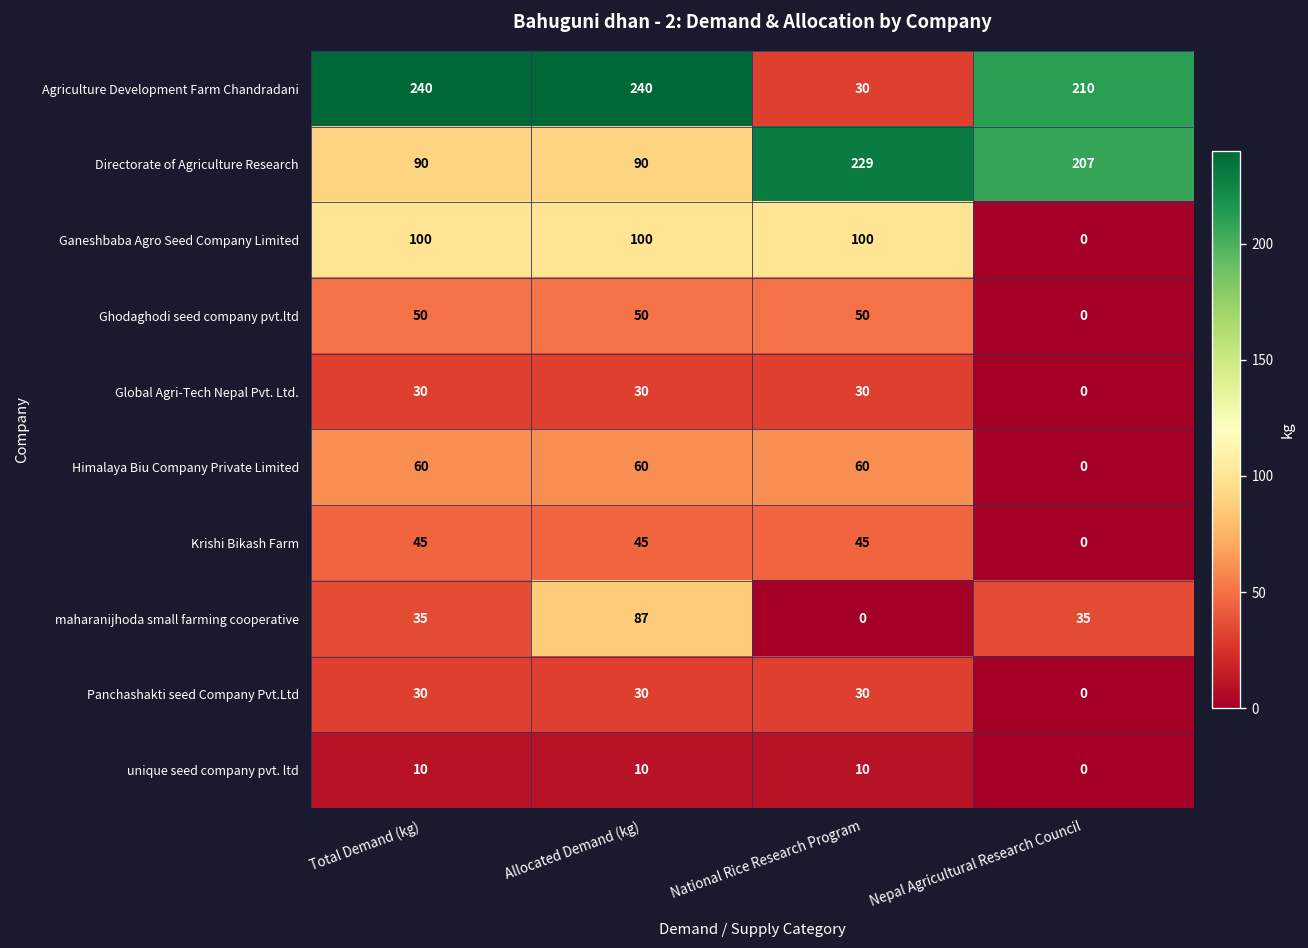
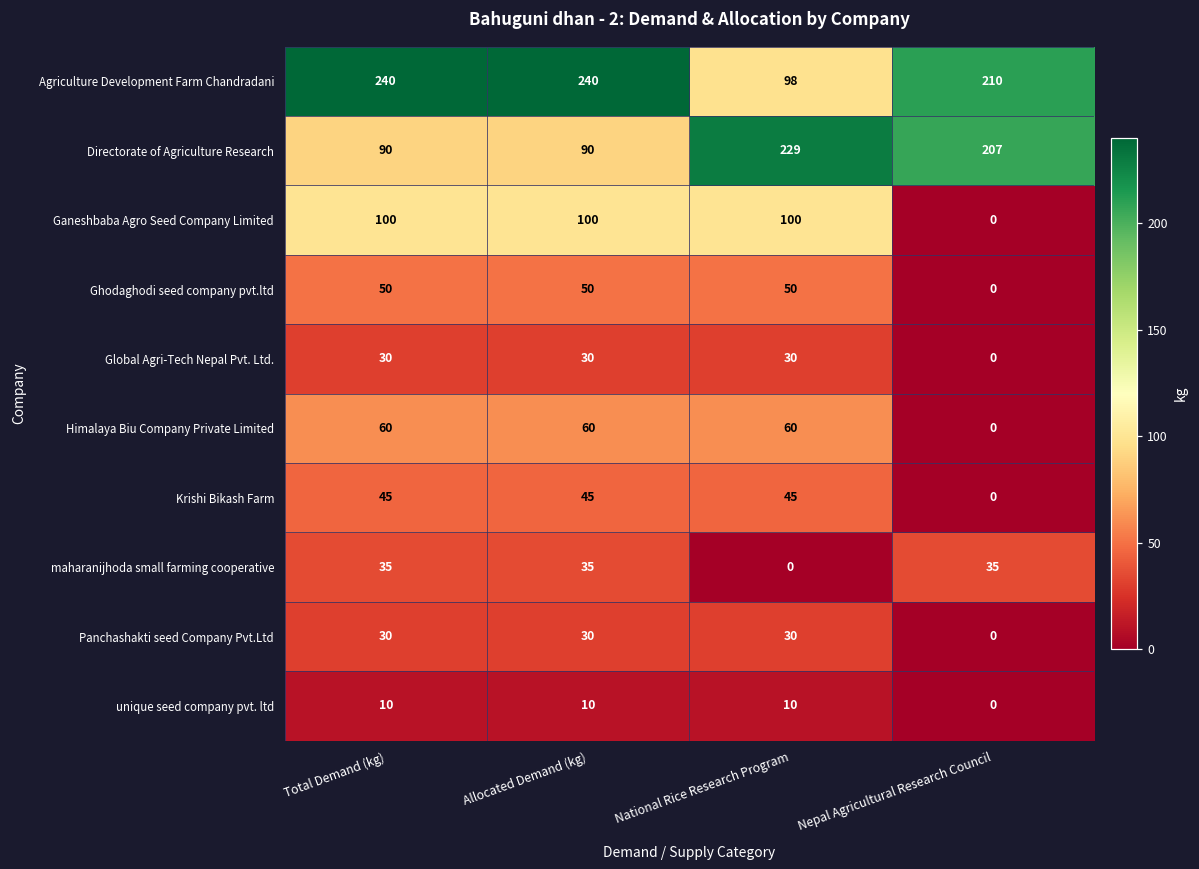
  {
    "Agriculture Development Farm Chandradani": {
      "Total Demand (kg)": 240,
      "Allocated Demand (kg)": 240,
-     "National Rice Research Program": 30,
+     "National Rice Research Program": 98,
      "Nepal Agricultural Research Council": 210
    },
    "Directorate of Agriculture Research": {
      "Total Demand (kg)": 90,
      "Allocated Demand (kg)": 90,
      "National Rice Research Program": 229,
      "Nepal Agricultural Research Council": 207
    },
    "Ganeshbaba Agro Seed Company Limited": {
      "Total Demand (kg)": 100,
      "Allocated Demand (kg)": 100,
      "National Rice Research Program": 100,
      "Nepal Agricultural Research Council": 0
    },
    "Ghodaghodi seed company pvt.ltd": {
      "Total Demand (kg)": 50,
      "Allocated Demand (kg)": 50,
      "National Rice Research Program": 50,
      "Nepal Agricultural Research Council": 0
    },
    "Global Agri-Tech Nepal Pvt. Ltd.": {
      "Total Demand (kg)": 30,
      "Allocated Demand (kg)": 30,
      "National Rice Research Program": 30,
      "Nepal Agricultural Research Council": 0
    },
    "Himalaya Biu Company Private Limited": {
      "Total Demand (kg)": 60,
      "Allocated Demand (kg)": 60,
      "National Rice Research Program": 60,
      "Nepal Agricultural Research Council": 0
    },
    "Krishi Bikash Farm": {
      "Total Demand (kg)": 45,
      "Allocated Demand (kg)": 45,
      "National Rice Research Program": 45,
      "Nepal Agricultural Research Council": 0
    },
    "maharanijhoda small farming cooperative": {
      "Total Demand (kg)": 35,
-     "Allocated Demand (kg)": 87,
+     "Allocated Demand (kg)": 35,
      "National Rice Research Program": 0,
      "Nepal Agricultural Research Council": 35
    },
    "Panchashakti seed Company Pvt.Ltd": {
      "Total Demand (kg)": 30,
      "Allocated Demand (kg)": 30,
      "National Rice Research Program": 30,
      "Nepal Agricultural Research Council": 0
    },
    "unique seed company pvt. ltd": {
      "Total Demand (kg)": 10,
      "Allocated Demand (kg)": 10,
      "National Rice Research Program": 10,
      "Nepal Agricultural Research Council": 0
    }
  }
